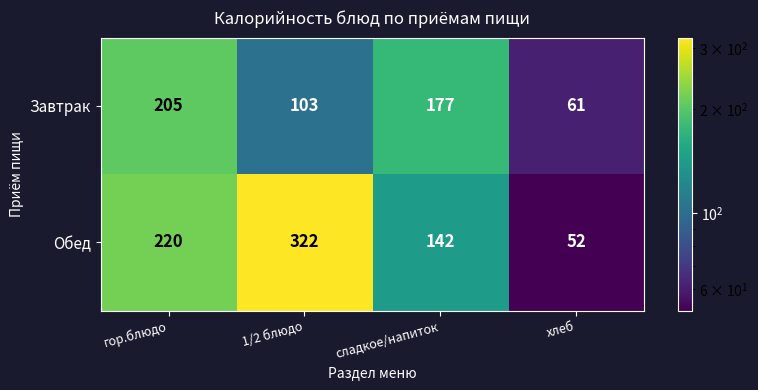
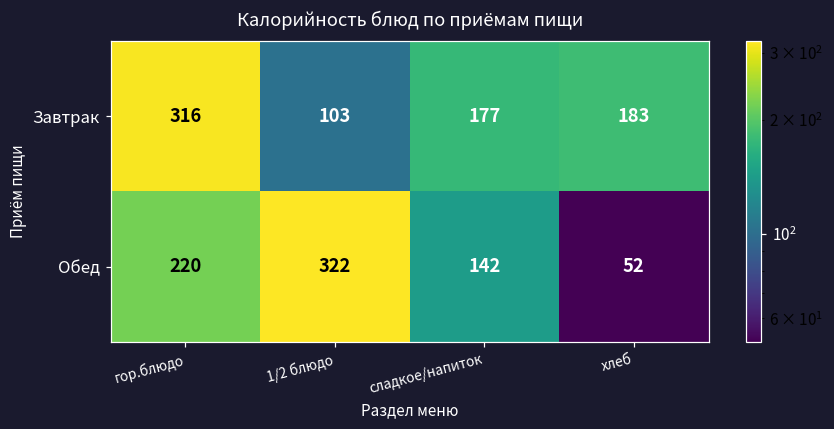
  {
    "Завтрак": {
-     "гор.блюдо": 205,
+     "гор.блюдо": 316,
      "1/2 блюдо": 103,
      "сладкое/напиток": 177,
-     "хлеб": 61
+     "хлеб": 183
    },
    "Обед": {
      "гор.блюдо": 220,
      "1/2 блюдо": 322,
      "сладкое/напиток": 142,
      "хлеб": 52
    }
  }
